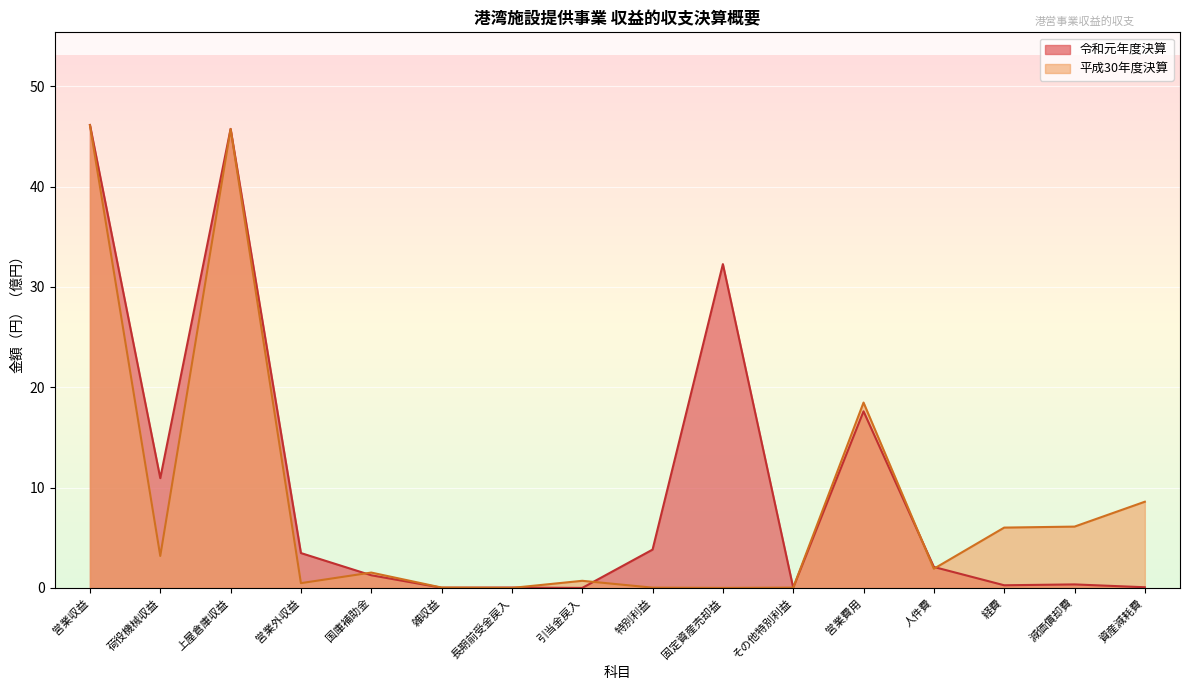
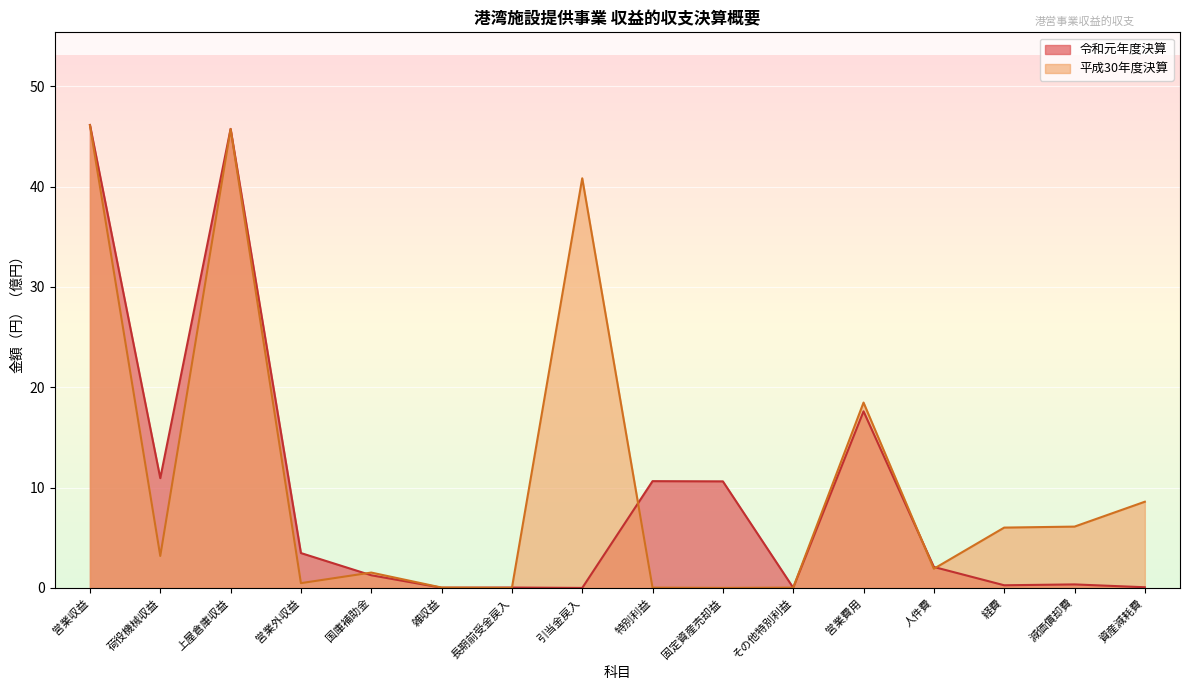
  {
    "令和元年度決算": {
      "荷役機械収益": 10.9,
      "営業外収益": 3.5,
      "国庫補助金": 1.3,
      "引当金戻入": 0.0,
-     "特別利益": 3.8,
-     "固定資産売却益": 32.3,
+     "特別利益": 10.6,
+     "固定資産売却益": 10.6,
      "営業費用": 17.6,
      "経費": 0.3,
      "減価償却費": 0.3,
      "資産減耗費": 0.1
    },
    "平成30年度決算": {
      "荷役機械収益": 3.2,
      "営業外収益": 0.5,
      "国庫補助金": 1.5,
-     "引当金戻入": 0.7,
+     "引当金戻入": 40.8,
      "特別利益": 0.0,
      "固定資産売却益": 0.0,
      "営業費用": 18.5,
      "経費": 6.0,
      "減価償却費": 6.1,
      "資産減耗費": 8.6
    }
  }
